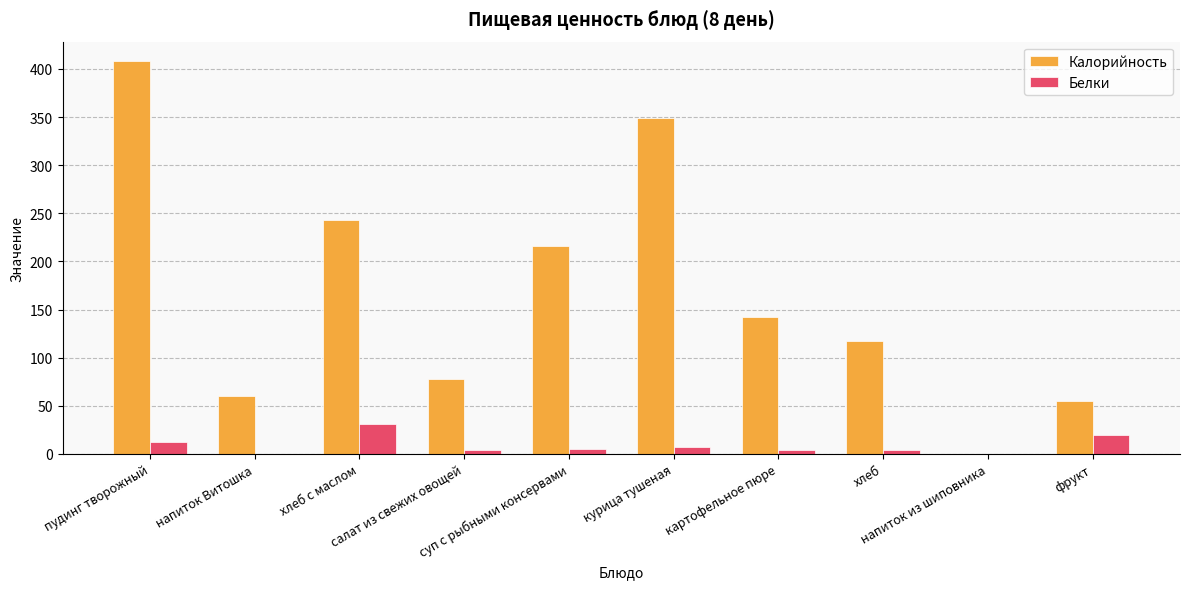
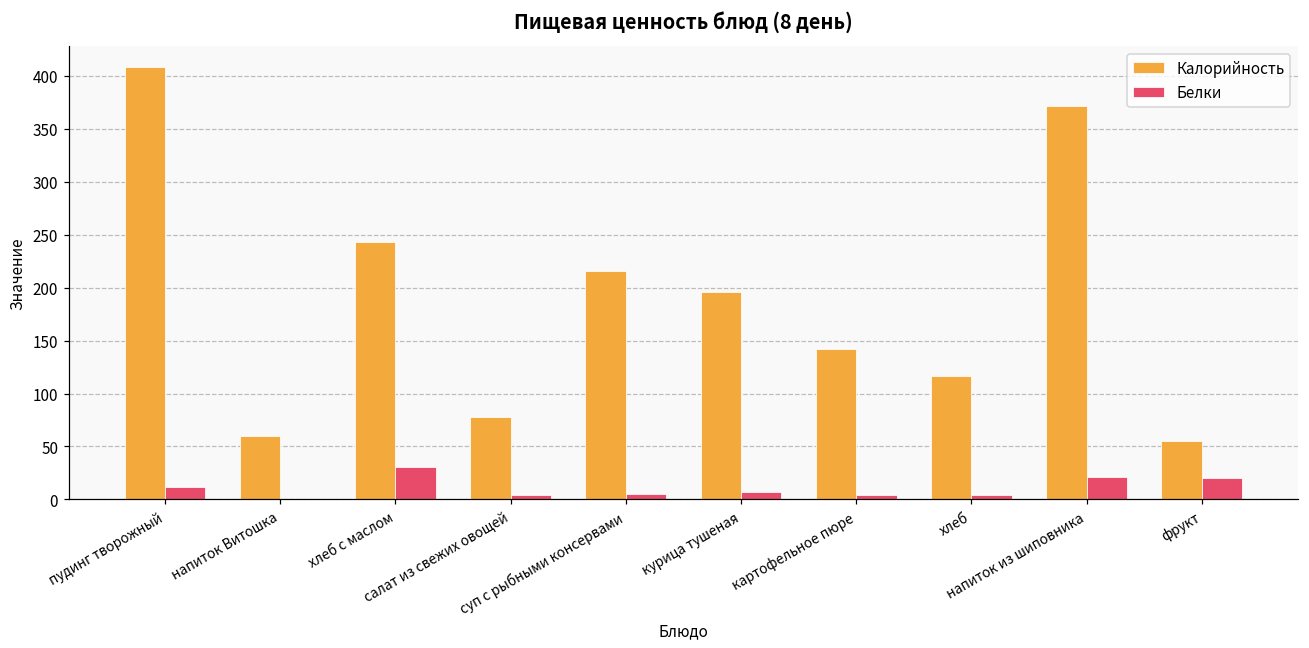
  {
    "Калорийность": {
      "пудинг творожный": 410,
      "напиток Витошка": 60,
      "хлеб с маслом": 240,
      "салат из свежих овощей": 80,
      "суп с рыбными консервами": 220,
-     "курица тушеная": 350,
+     "курица тушеная": 200,
      "картофельное пюре": 140,
      "хлеб": 120,
-     "напиток из шиповника": 0,
+     "напиток из шиповника": 370,
      "фрукт": 60
    },
    "Белки": {
      "пудинг творожный": 10,
      "напиток Витошка": 0,
      "хлеб с маслом": 30,
      "салат из свежих овощей": 0,
      "суп с рыбными консервами": 10,
      "курица тушеная": 10,
      "картофельное пюре": 0,
      "хлеб": 0,
-     "напиток из шиповника": 0,
+     "напиток из шиповника": 20,
      "фрукт": 20
    }
  }
